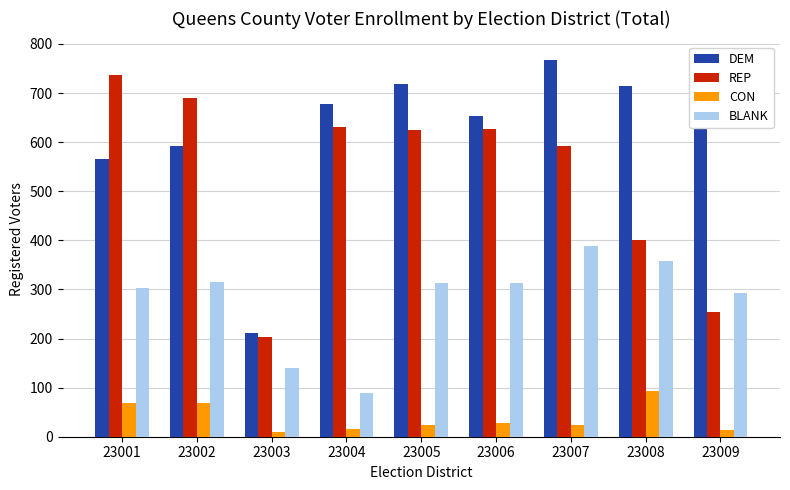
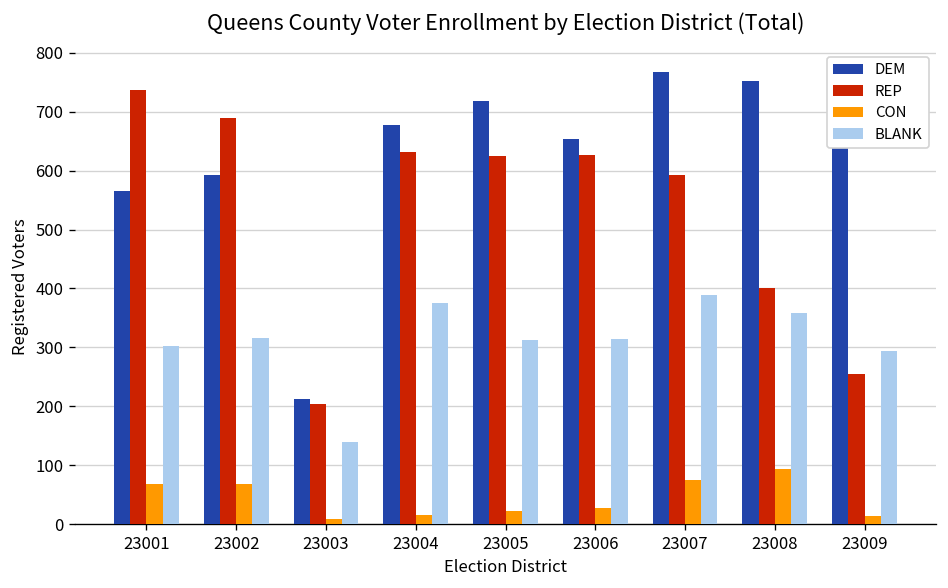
  {
    "DEM": {
      "23001": 570,
      "23002": 590,
      "23003": 210,
      "23004": 680,
      "23005": 720,
      "23006": 650,
      "23007": 770,
-     "23008": 720
+     "23008": 750
    },
    "REP": {
      "23001": 740,
      "23002": 690,
      "23003": 200,
      "23004": 630,
      "23005": 620,
      "23006": 630,
      "23007": 590,
      "23008": 400,
      "23009": 250
    },
    "CON": {
      "23001": 70,
      "23002": 70,
      "23003": 10,
      "23004": 20,
      "23005": 20,
      "23006": 30,
-     "23007": 20,
+     "23007": 80,
      "23008": 90,
      "23009": 10
    },
    "BLANK": {
      "23001": 300,
      "23002": 320,
      "23003": 140,
-     "23004": 90,
+     "23004": 380,
      "23005": 310,
      "23006": 310,
      "23007": 390,
      "23008": 360,
      "23009": 290
    }
  }
